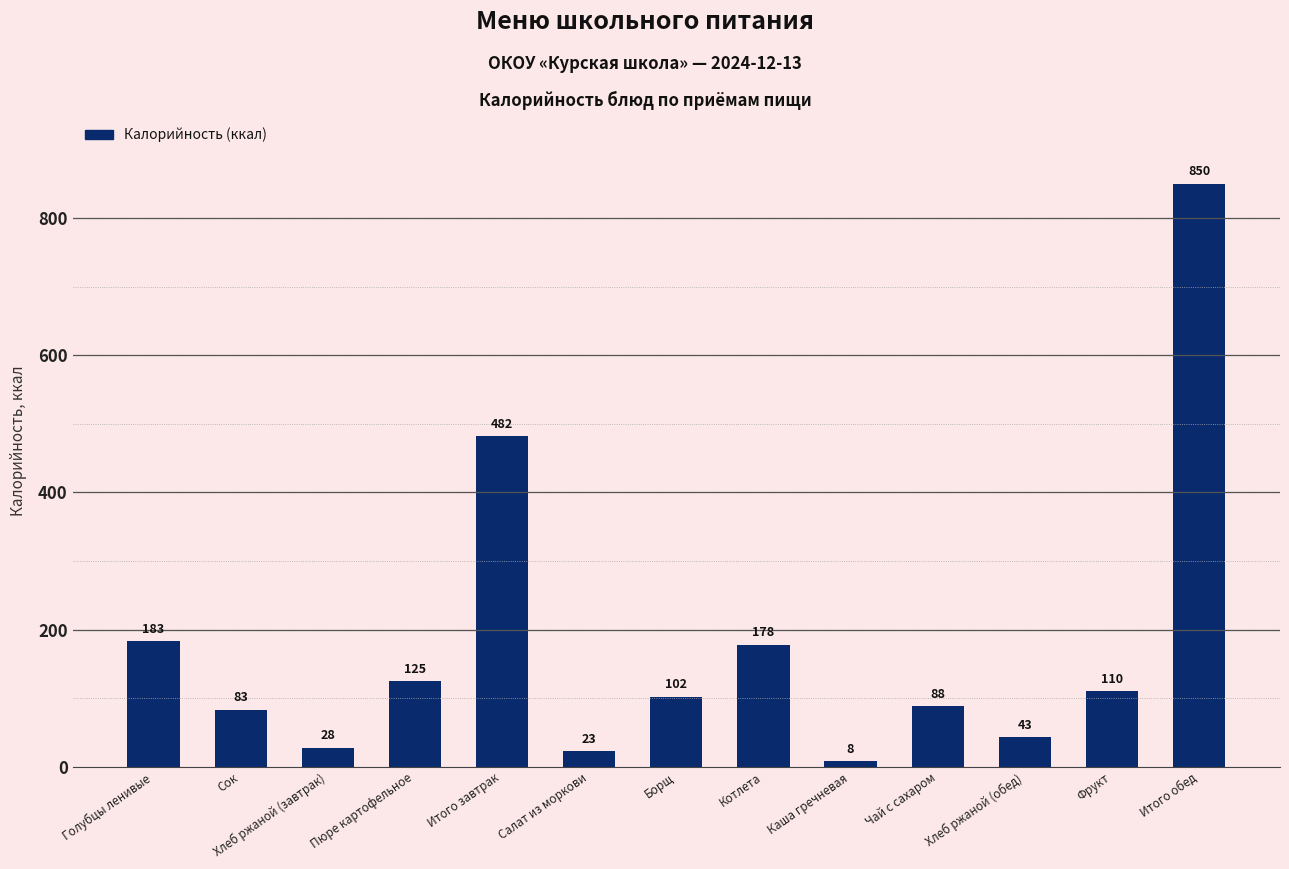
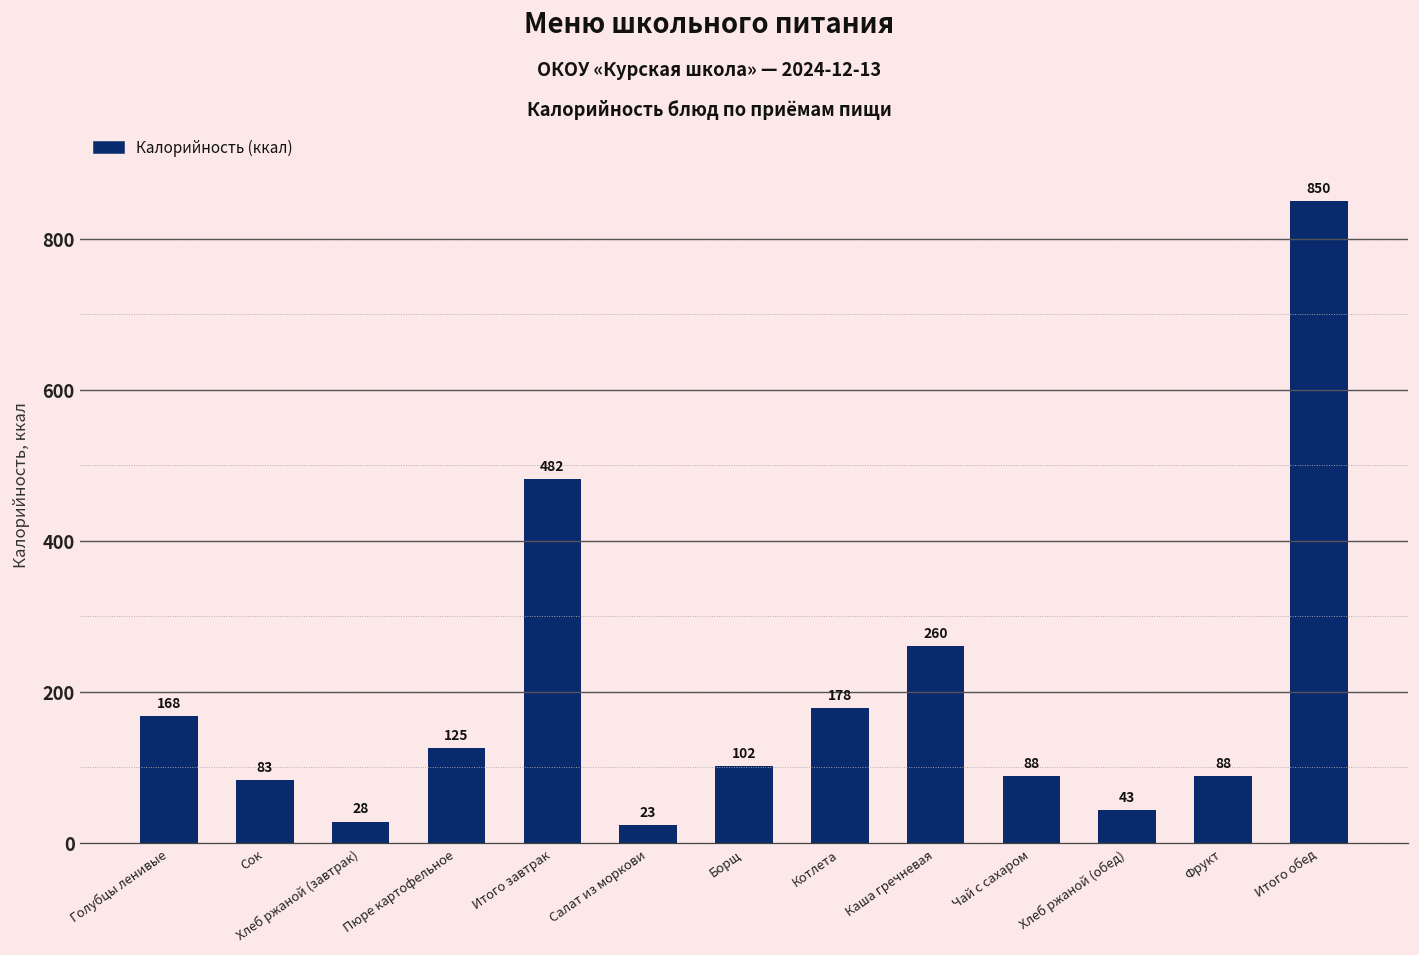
  {
-   "Голубцы ленивые": 183,
+   "Голубцы ленивые": 168,
    "Сок": 83,
    "Хлеб ржаной (завтрак)": 28,
    "Пюре картофельное": 125,
    "Итого завтрак": 482,
    "Салат из моркови": 23,
    "Борщ": 102,
    "Котлета": 178,
-   "Каша гречневая": 8,
+   "Каша гречневая": 260,
    "Чай с сахаром": 88,
    "Хлеб ржаной (обед)": 43,
-   "Фрукт": 110,
+   "Фрукт": 88,
    "Итого обед": 850
  }
